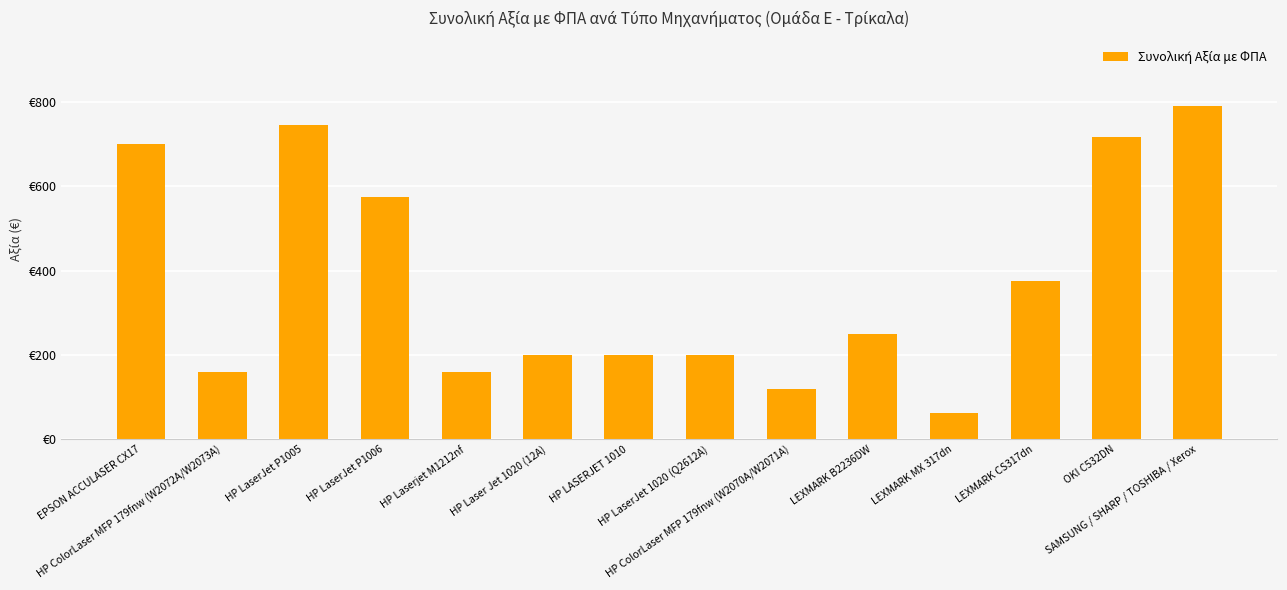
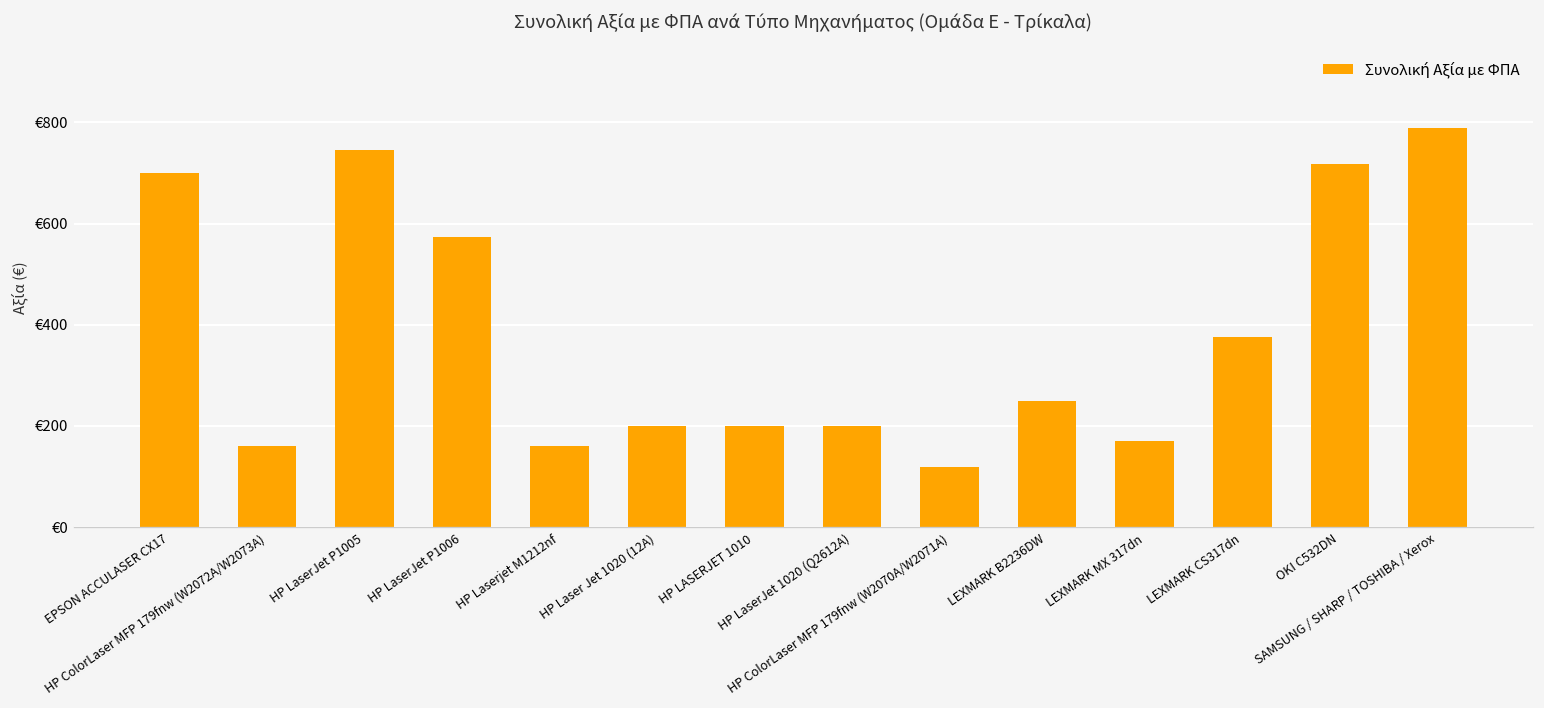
  {
    "EPSON ACCULASER CX17": "€700",
    "HP ColorLaser MFP 179fnw (W2072A/W2073A)": "€160",
    "HP LaserJet P1005": "€750",
    "HP LaserJet P1006": "€570",
    "HP Laserjet M1212nf": "€160",
    "HP Laser Jet 1020 (12A)": "€200",
    "HP LASERJET 1010": "€200",
    "HP LaserJet 1020 (Q2612A)": "€200",
    "HP ColorLaser MFP 179fnw (W2070A/W2071A)": "€120",
    "LEXMARK B2236DW": "€250",
-   "LEXMARK MX 317dn": "€60",
+   "LEXMARK MX 317dn": "€170",
    "LEXMARK CS317dn": "€380",
    "OKI C532DN": "€720",
    "SAMSUNG / SHARP / TOSHIBA / Xerox": "€790"
  }
